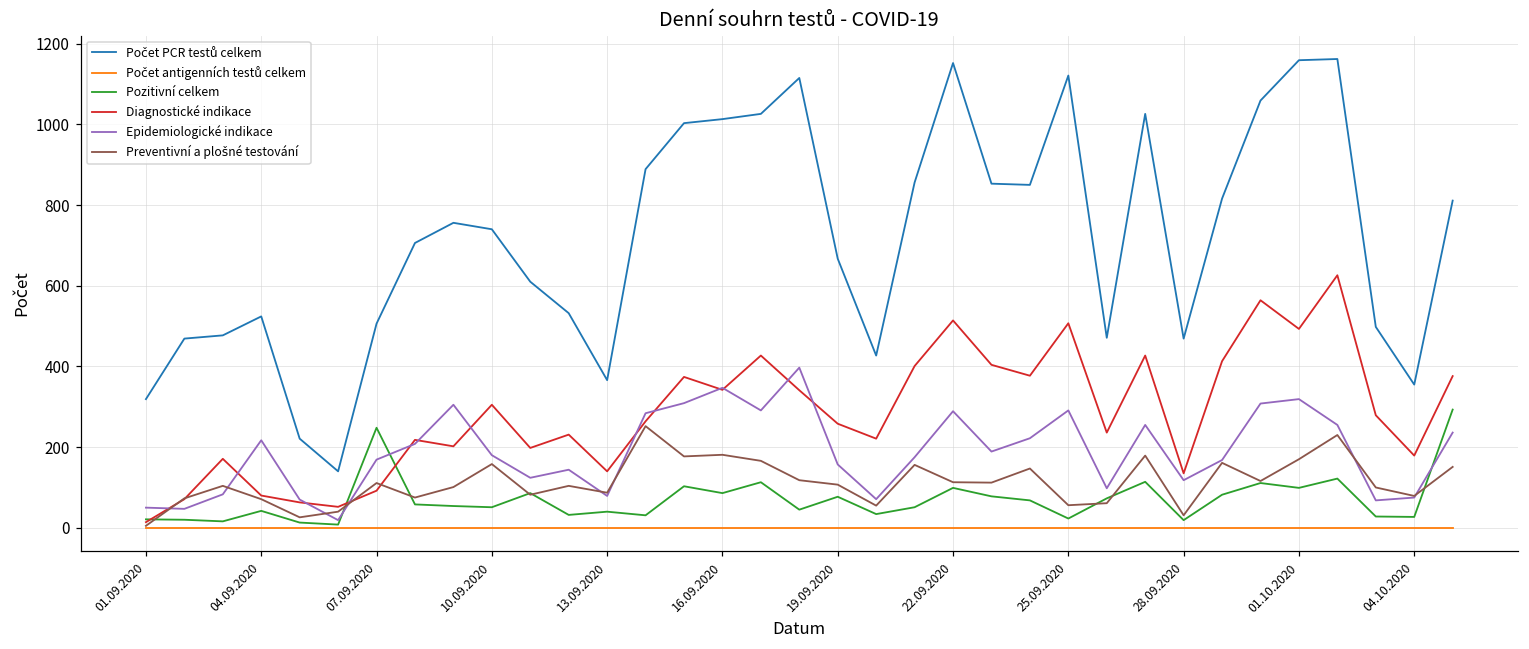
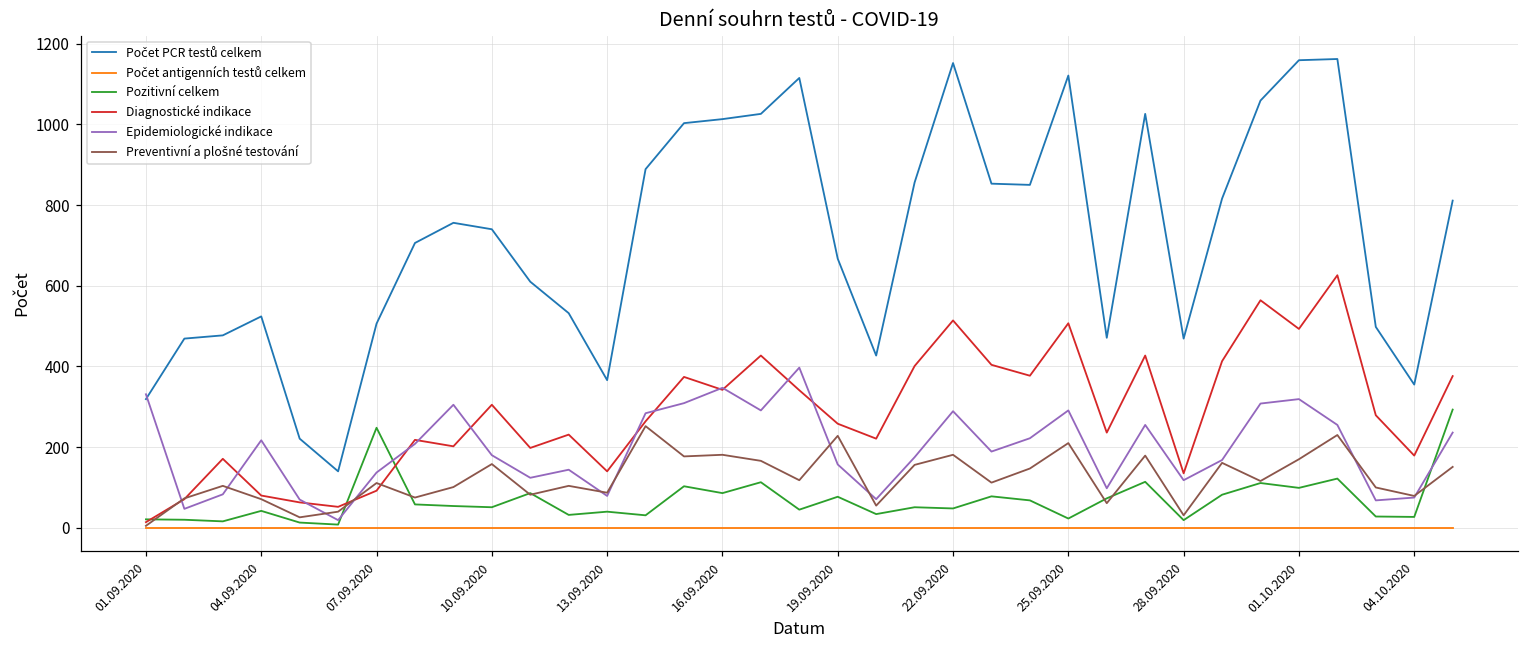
  {
    "Počet PCR testů celkem": {
      "01.09.2020": 320,
      "04.09.2020": 520,
      "07.09.2020": 510,
      "10.09.2020": 740,
      "13.09.2020": 370,
      "16.09.2020": 1010,
      "19.09.2020": 670,
      "22.09.2020": 1150,
      "25.09.2020": 1120,
      "28.09.2020": 470,
      "01.10.2020": 1160,
      "04.10.2020": 360
    },
    "Počet antigenních testů celkem": {
      "04.09.2020": 0,
      "07.09.2020": 0,
      "10.09.2020": 0,
      "13.09.2020": 0,
      "16.09.2020": 0,
      "19.09.2020": 0,
      "22.09.2020": 0,
      "25.09.2020": 0,
      "28.09.2020": 0,
      "01.10.2020": 0,
      "04.10.2020": 0
    },
    "Pozitivní celkem": {
      "01.09.2020": 20,
      "04.09.2020": 40,
      "07.09.2020": 250,
      "10.09.2020": 50,
      "13.09.2020": 40,
      "16.09.2020": 90,
      "19.09.2020": 80,
-     "22.09.2020": 100,
+     "22.09.2020": 50,
      "25.09.2020": 20,
      "28.09.2020": 20,
      "01.10.2020": 100,
      "04.10.2020": 30
    },
    "Diagnostické indikace": {
      "01.09.2020": 10,
      "04.09.2020": 80,
      "07.09.2020": 90,
      "10.09.2020": 310,
      "13.09.2020": 140,
      "19.09.2020": 260,
      "22.09.2020": 510,
      "25.09.2020": 510,
      "28.09.2020": 140,
      "01.10.2020": 490,
      "04.10.2020": 180
    },
    "Epidemiologické indikace": {
-     "01.09.2020": 50,
+     "01.09.2020": 330,
      "04.09.2020": 220,
-     "07.09.2020": 170,
+     "07.09.2020": 140,
      "10.09.2020": 180,
      "13.09.2020": 80,
      "19.09.2020": 160,
      "22.09.2020": 290,
      "25.09.2020": 290,
      "28.09.2020": 120,
      "01.10.2020": 320
    },
    "Preventivní a plošné testování": {
      "04.09.2020": 70,
      "07.09.2020": 110,
      "10.09.2020": 160,
      "13.09.2020": 90,
      "16.09.2020": 180,
-     "19.09.2020": 110,
-     "22.09.2020": 110,
-     "25.09.2020": 60,
+     "19.09.2020": 230,
+     "22.09.2020": 180,
+     "25.09.2020": 210,
      "28.09.2020": 30,
      "01.10.2020": 170
    }
  }
